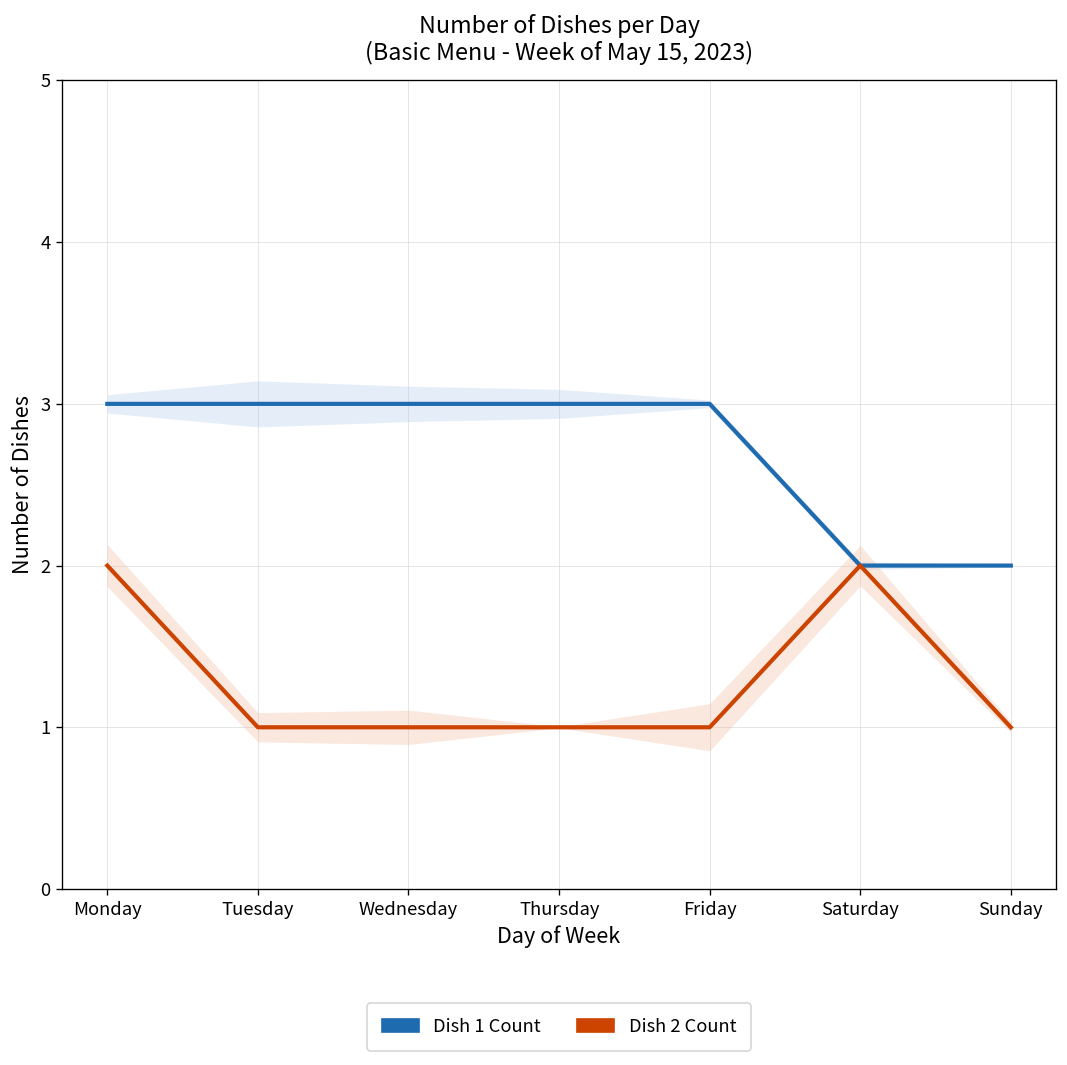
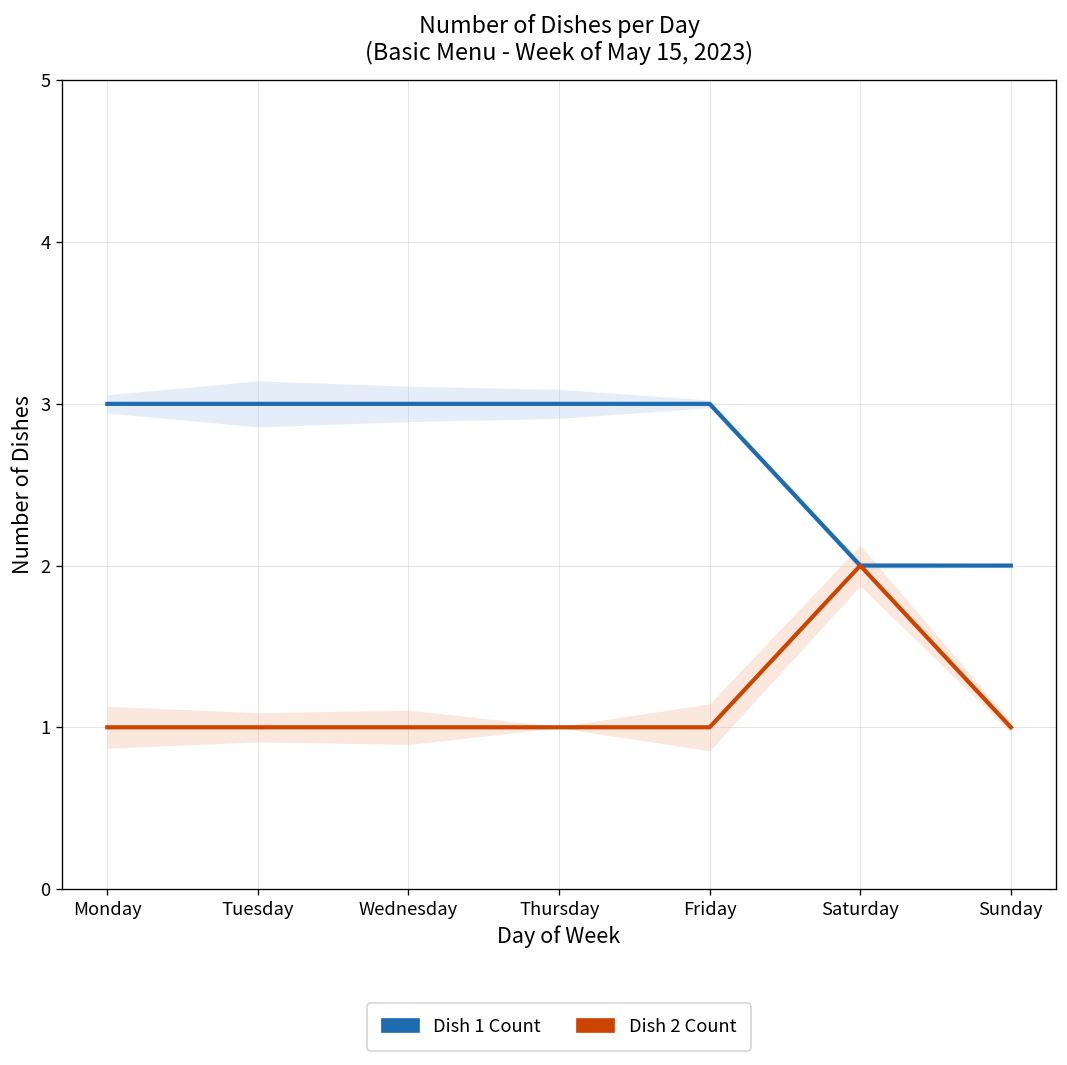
  {
    "Dish 1 Count": {
      "Monday": 3,
      "Tuesday": 3,
      "Wednesday": 3,
      "Thursday": 3,
      "Friday": 3
    },
    "Dish 2 Count": {
-     "Monday": 2,
+     "Monday": 1,
      "Tuesday": 1,
      "Wednesday": 1,
      "Friday": 1,
      "Sunday": 1
    }
  }
